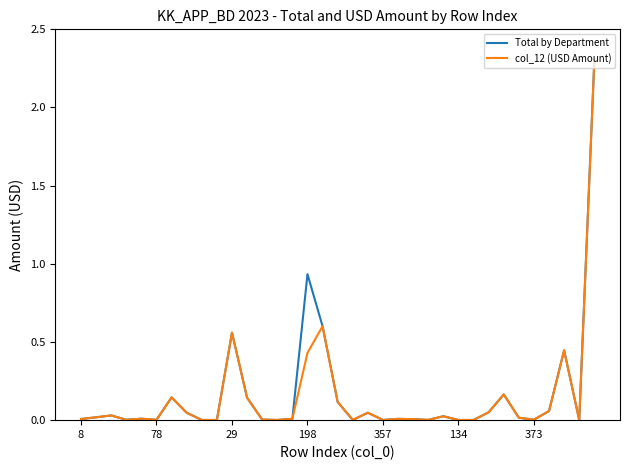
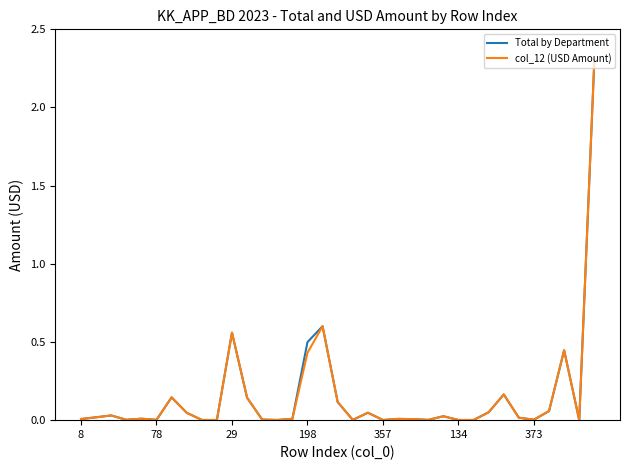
  {
    "Total by Department": {
-     "198": 0.93
+     "198": 0.50
    },
    "col_12 (USD Amount)": {
      "198": 0.43
    }
  }
